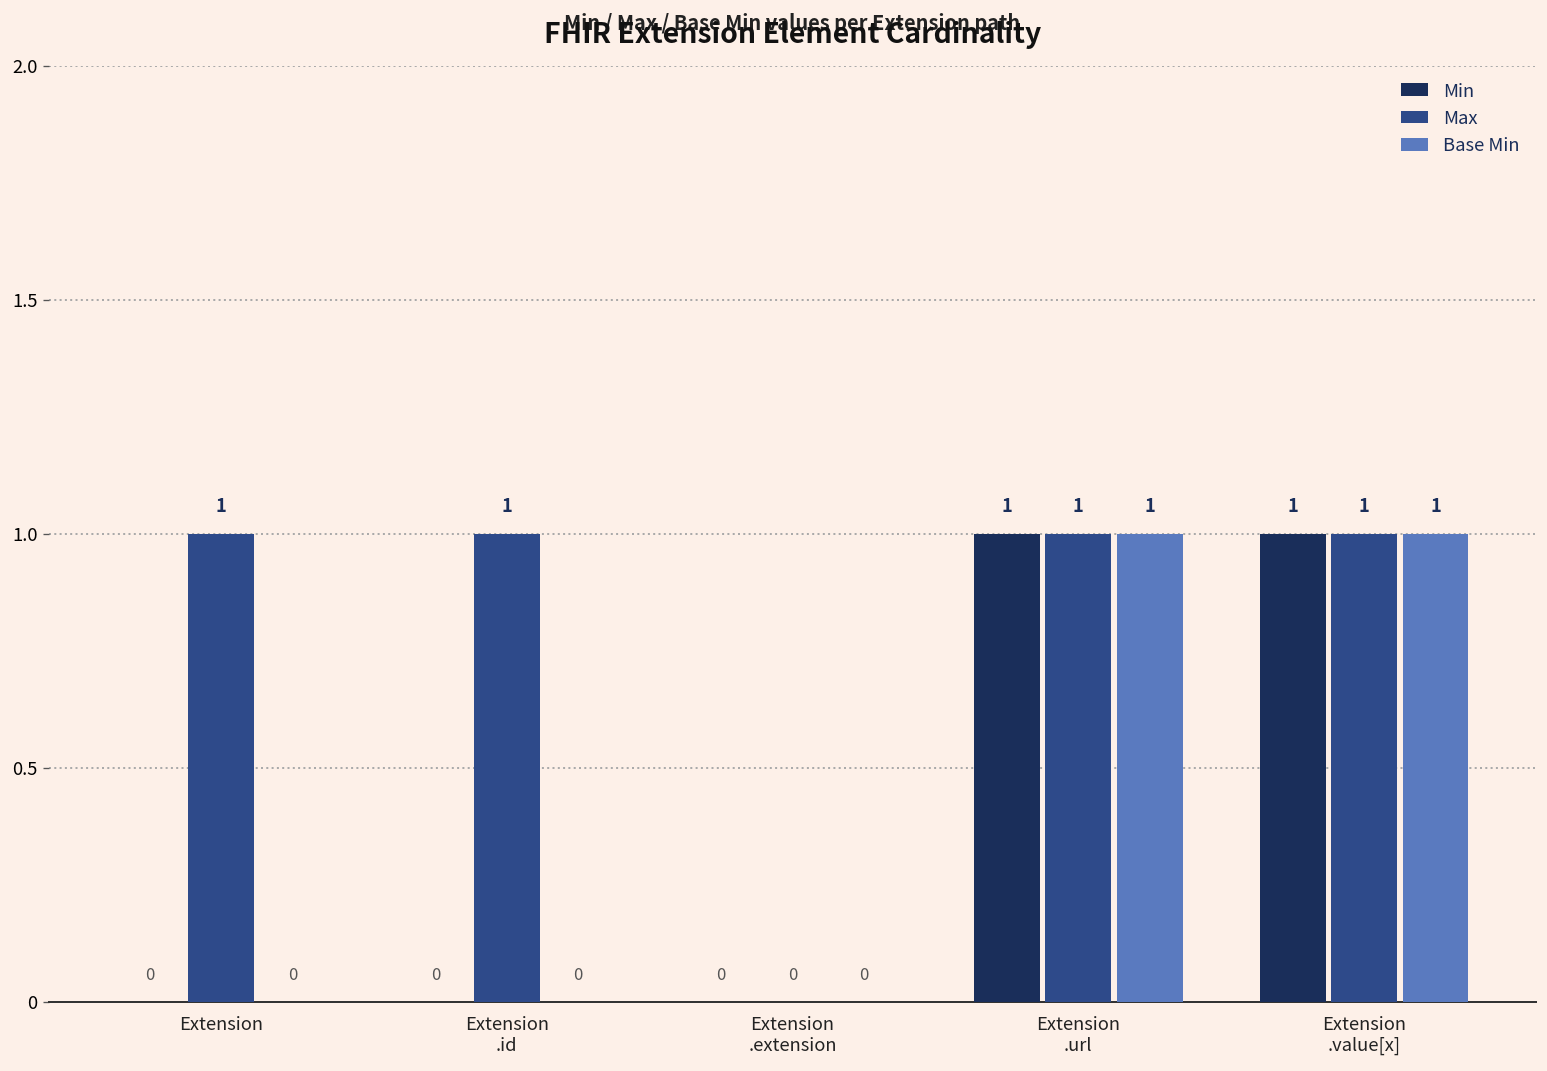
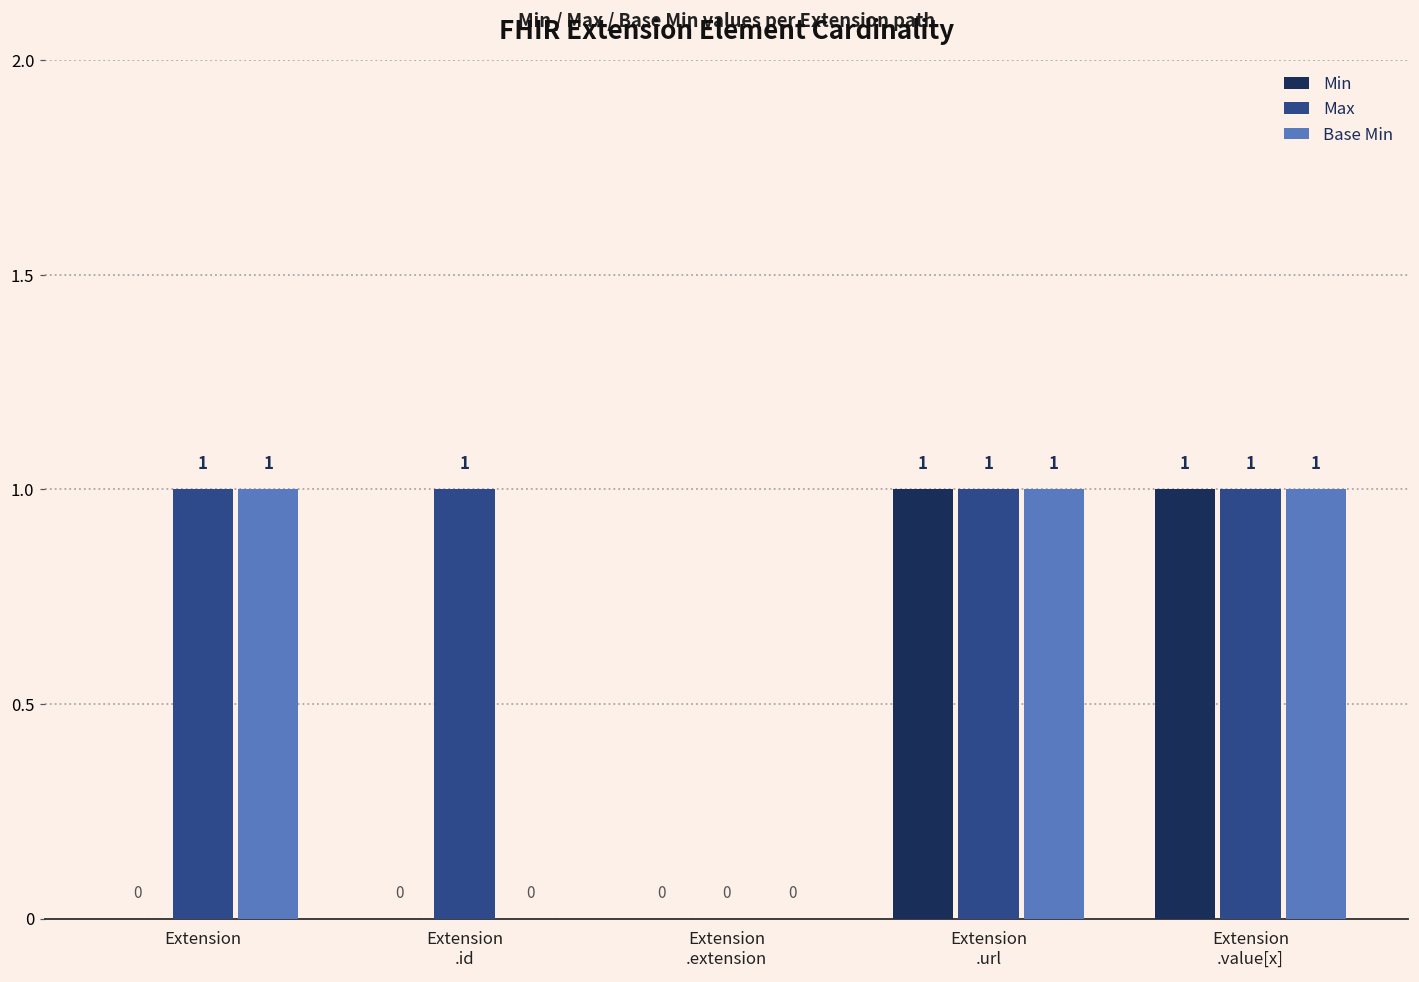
  {
    "Base Min": {
-     "Extension": 0,
+     "Extension": 1,
      "Extension .id": 0,
      "Extension .extension": 0,
      "Extension .url": 1,
      "Extension .value[x]": 1
    }
  }
